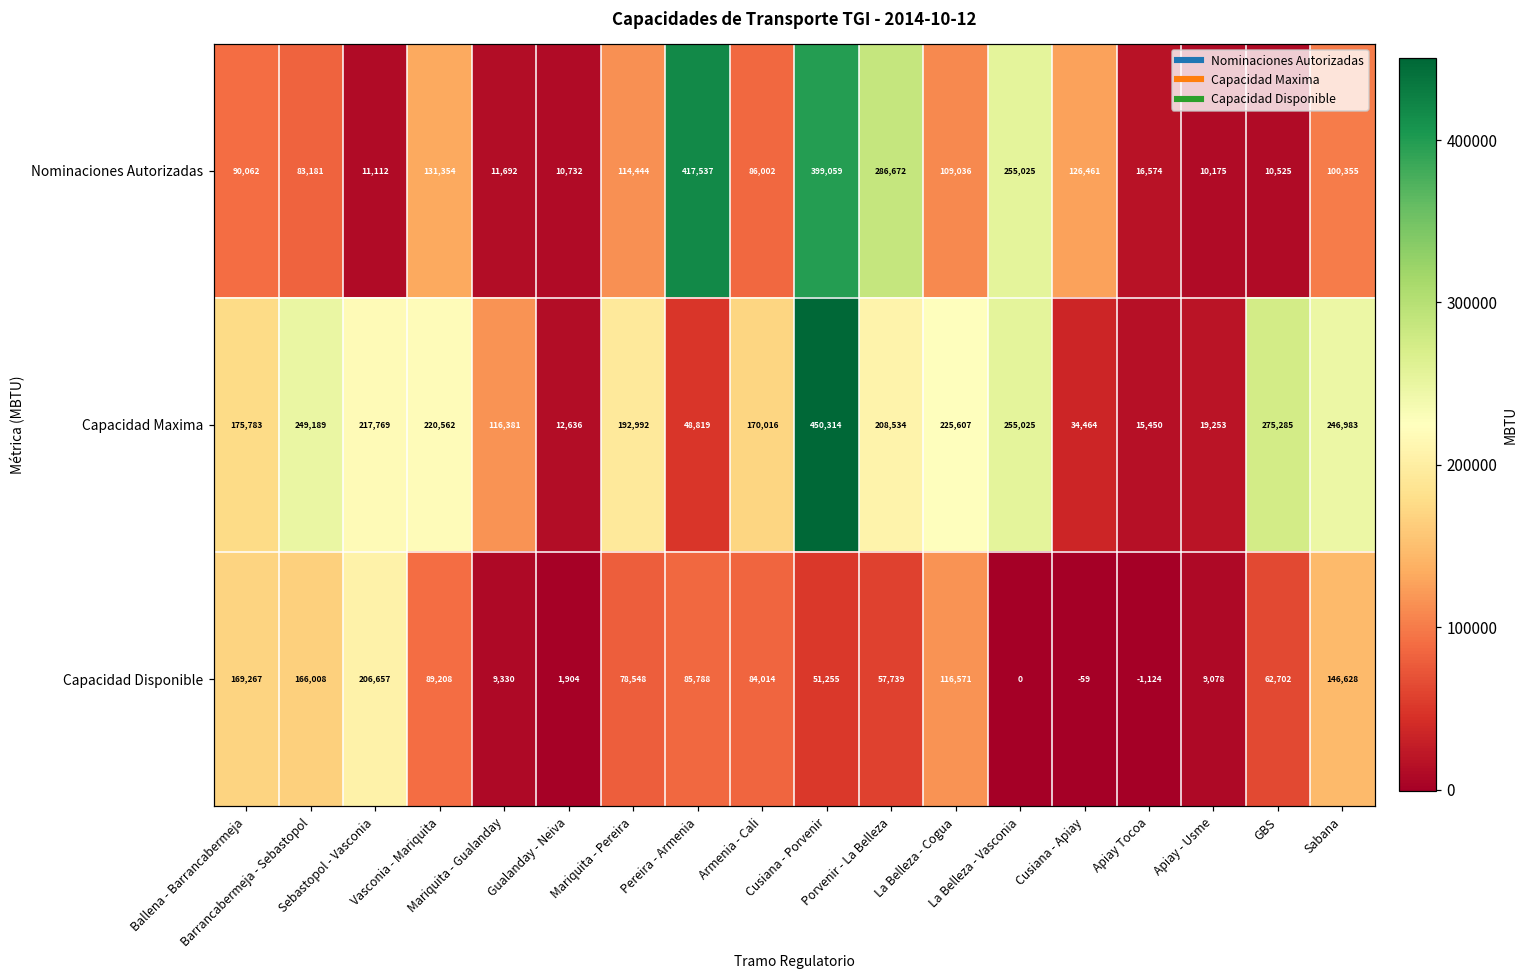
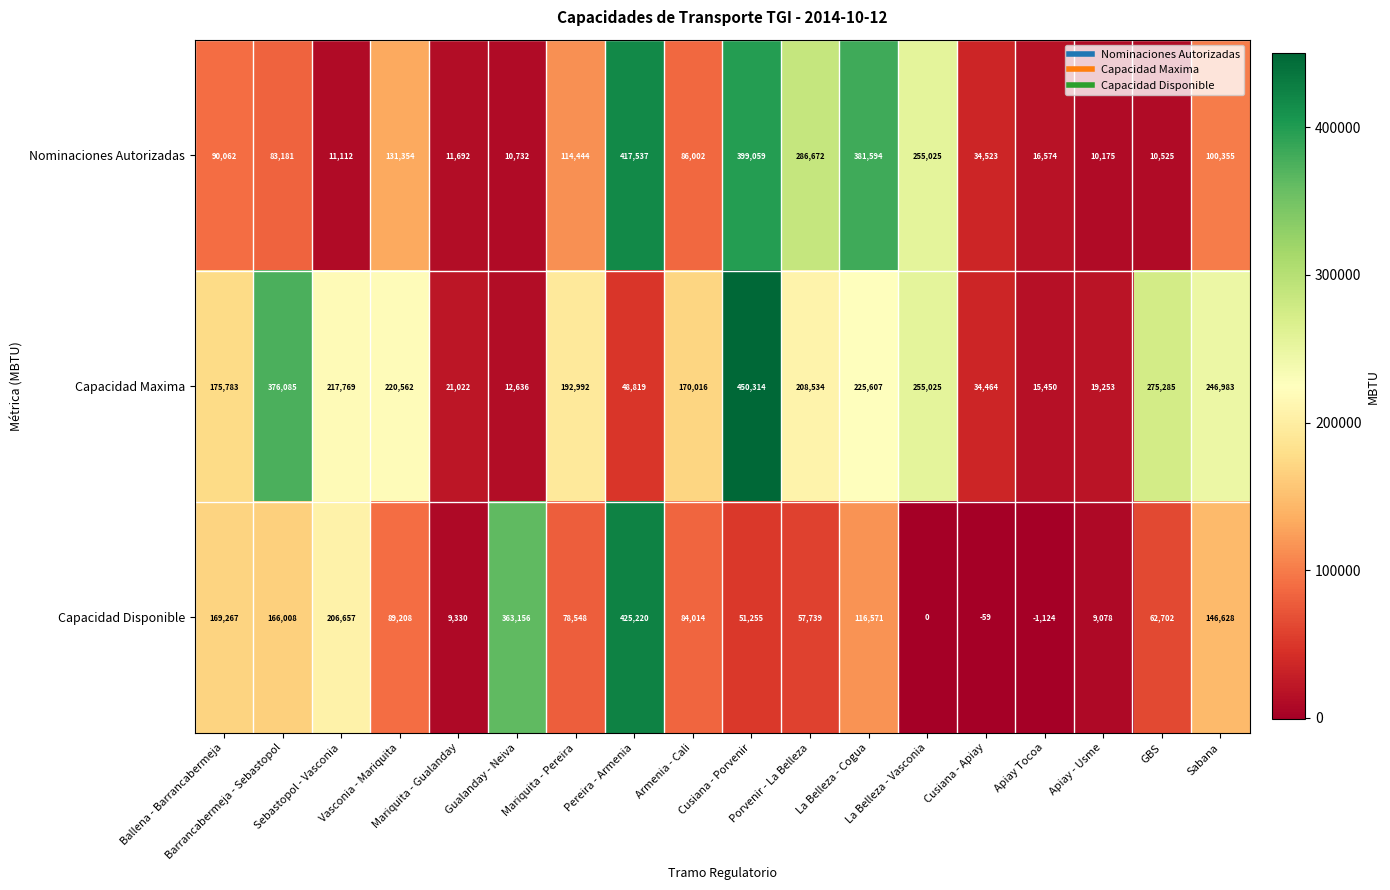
  {
    "Nominaciones Autorizadas": {
      "Ballena - Barrancabermeja": "90,062",
      "Barrancabermeja - Sebastopol": "83,181",
      "Sebastopol - Vasconia": "11,112",
      "Vasconia - Mariquita": "131,354",
      "Mariquita - Gualanday": "11,692",
      "Gualanday - Neiva": "10,732",
      "Mariquita - Pereira": "114,444",
      "Pereira - Armenia": "417,537",
      "Armenia - Cali": "86,002",
      "Cusiana - Porvenir": "399,059",
      "Porvenir - La Belleza": "286,672",
-     "La Belleza - Cogua": "109,036",
+     "La Belleza - Cogua": "381,594",
      "La Belleza - Vasconia": "255,025",
-     "Cusiana - Apiay": "126,461",
+     "Cusiana - Apiay": "34,523",
      "Apiay Tocoa": "16,574",
      "Apiay - Usme": "10,175",
      "GBS": "10,525",
      "Sabana": "100,355"
    },
    "Capacidad Maxima": {
      "Ballena - Barrancabermeja": "175,783",
-     "Barrancabermeja - Sebastopol": "249,189",
+     "Barrancabermeja - Sebastopol": "376,085",
      "Sebastopol - Vasconia": "217,769",
      "Vasconia - Mariquita": "220,562",
-     "Mariquita - Gualanday": "116,381",
+     "Mariquita - Gualanday": "21,022",
      "Gualanday - Neiva": "12,636",
      "Mariquita - Pereira": "192,992",
      "Pereira - Armenia": "48,819",
      "Armenia - Cali": "170,016",
      "Cusiana - Porvenir": "450,314",
      "Porvenir - La Belleza": "208,534",
      "La Belleza - Cogua": "225,607",
      "La Belleza - Vasconia": "255,025",
      "Cusiana - Apiay": "34,464",
      "Apiay Tocoa": "15,450",
      "Apiay - Usme": "19,253",
      "GBS": "275,285",
      "Sabana": "246,983"
    },
    "Capacidad Disponible": {
      "Ballena - Barrancabermeja": "169,267",
      "Barrancabermeja - Sebastopol": "166,008",
      "Sebastopol - Vasconia": "206,657",
      "Vasconia - Mariquita": "89,208",
      "Mariquita - Gualanday": "9,330",
-     "Gualanday - Neiva": "1,904",
+     "Gualanday - Neiva": "363,156",
      "Mariquita - Pereira": "78,548",
-     "Pereira - Armenia": "85,788",
+     "Pereira - Armenia": "425,220",
      "Armenia - Cali": "84,014",
      "Cusiana - Porvenir": "51,255",
      "Porvenir - La Belleza": "57,739",
      "La Belleza - Cogua": "116,571",
      "La Belleza - Vasconia": "0",
      "Cusiana - Apiay": "-59",
      "Apiay Tocoa": "-1,124",
      "Apiay - Usme": "9,078",
      "GBS": "62,702",
      "Sabana": "146,628"
    }
  }
